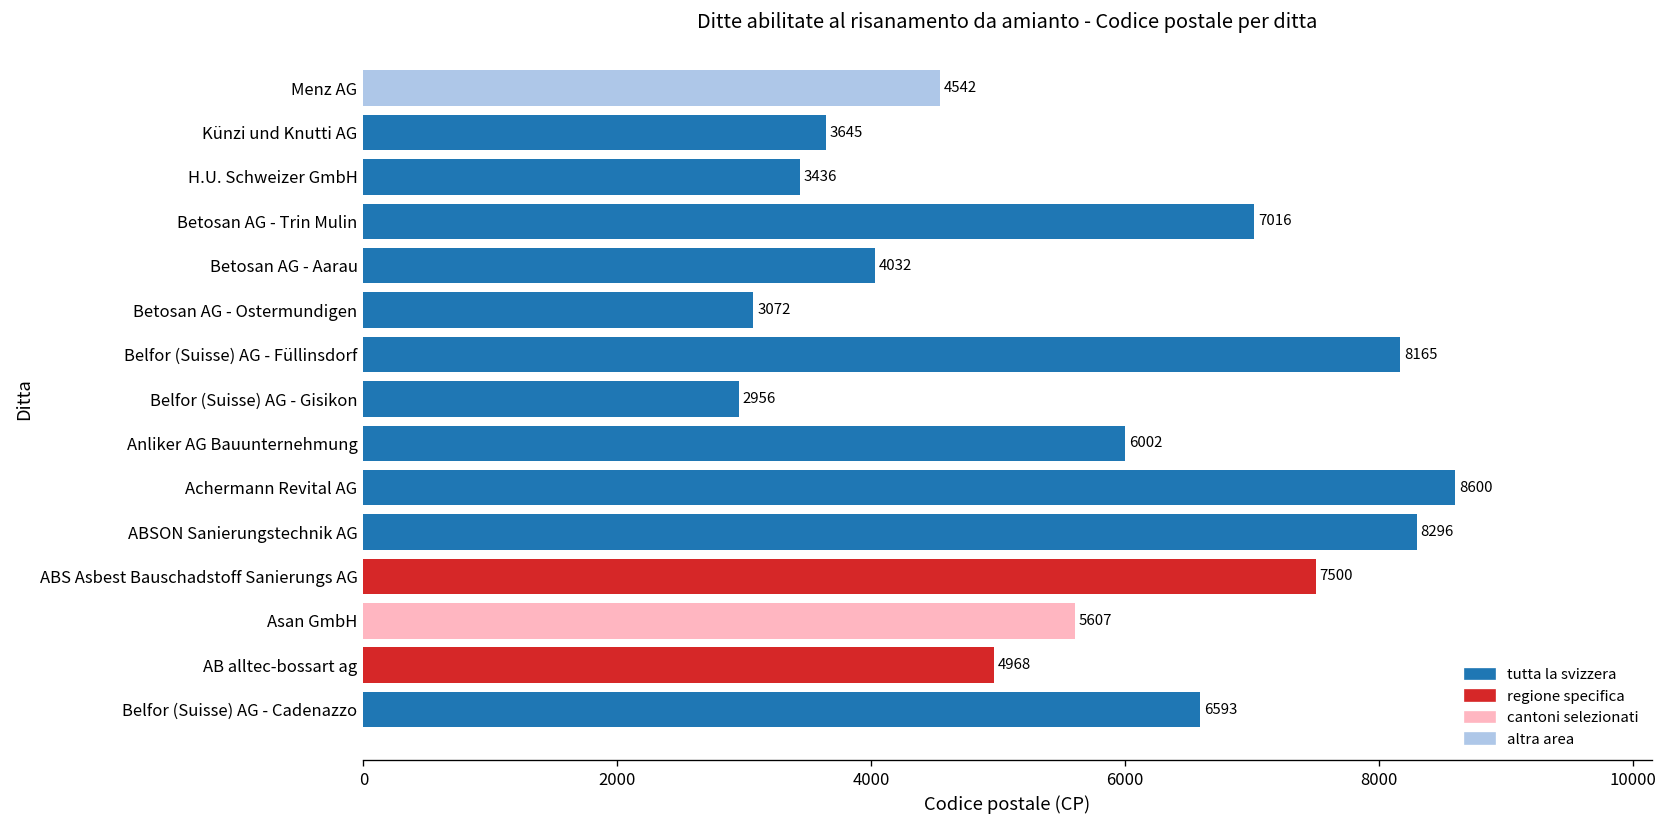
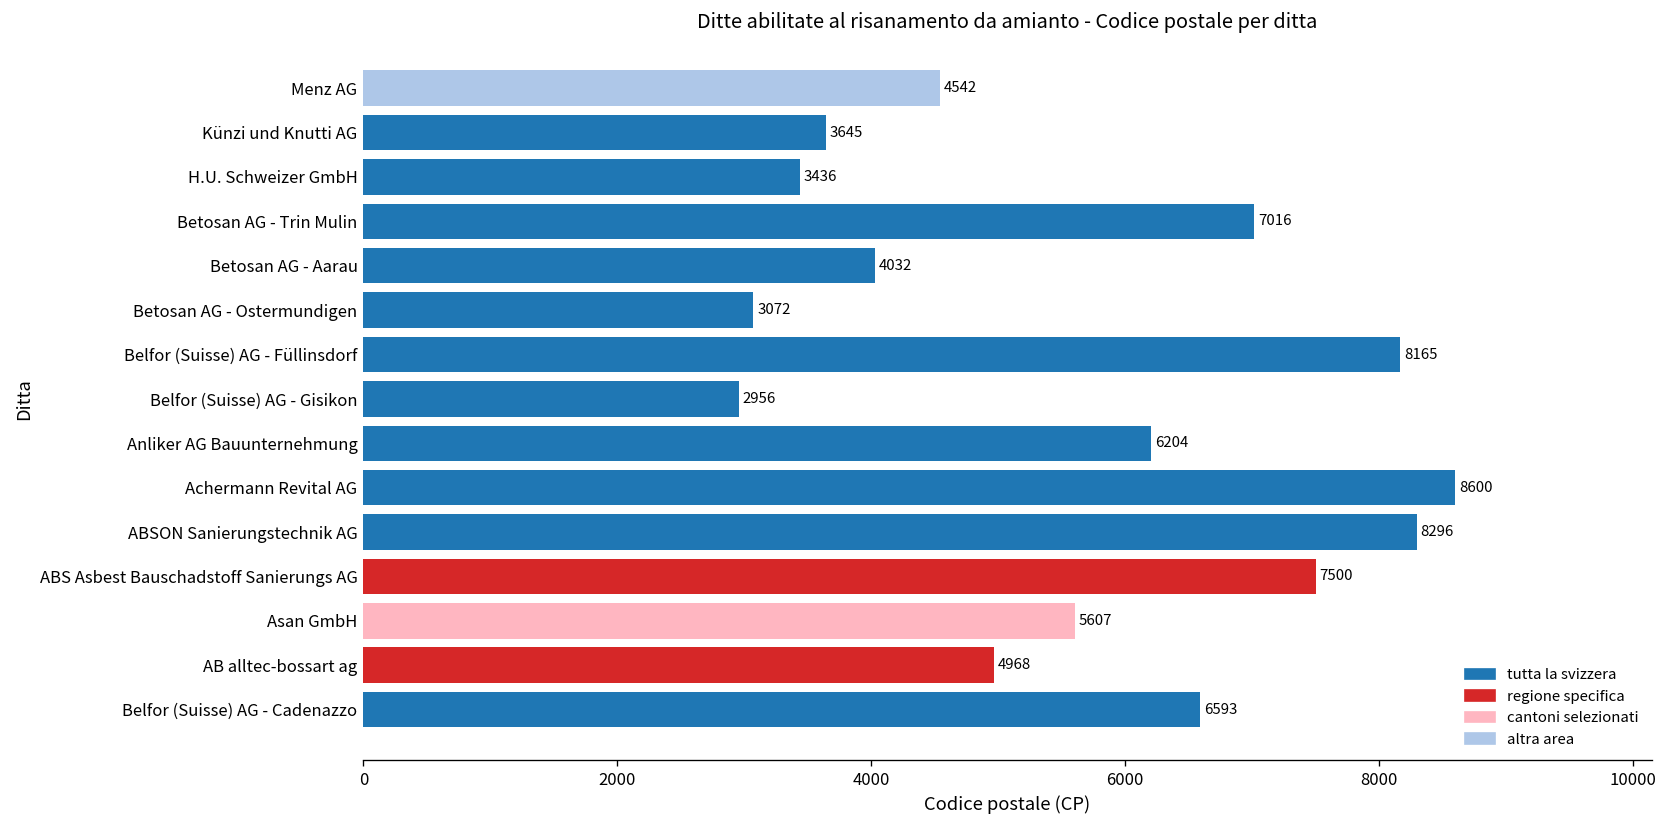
  {
    "Menz AG": 4542,
    "Künzi und Knutti AG": 3645,
    "H.U. Schweizer GmbH": 3436,
    "Betosan AG - Trin Mulin": 7016,
    "Betosan AG - Aarau": 4032,
    "Betosan AG - Ostermundigen": 3072,
    "Belfor (Suisse) AG - Füllinsdorf": 8165,
    "Belfor (Suisse) AG - Gisikon": 2956,
-   "Anliker AG Bauunternehmung": 6002,
+   "Anliker AG Bauunternehmung": 6204,
    "Achermann Revital AG": 8600,
    "ABSON Sanierungstechnik AG": 8296,
    "ABS Asbest Bauschadstoff Sanierungs AG": 7500,
    "Asan GmbH": 5607,
    "AB alltec-bossart ag": 4968,
    "Belfor (Suisse) AG - Cadenazzo": 6593
  }
